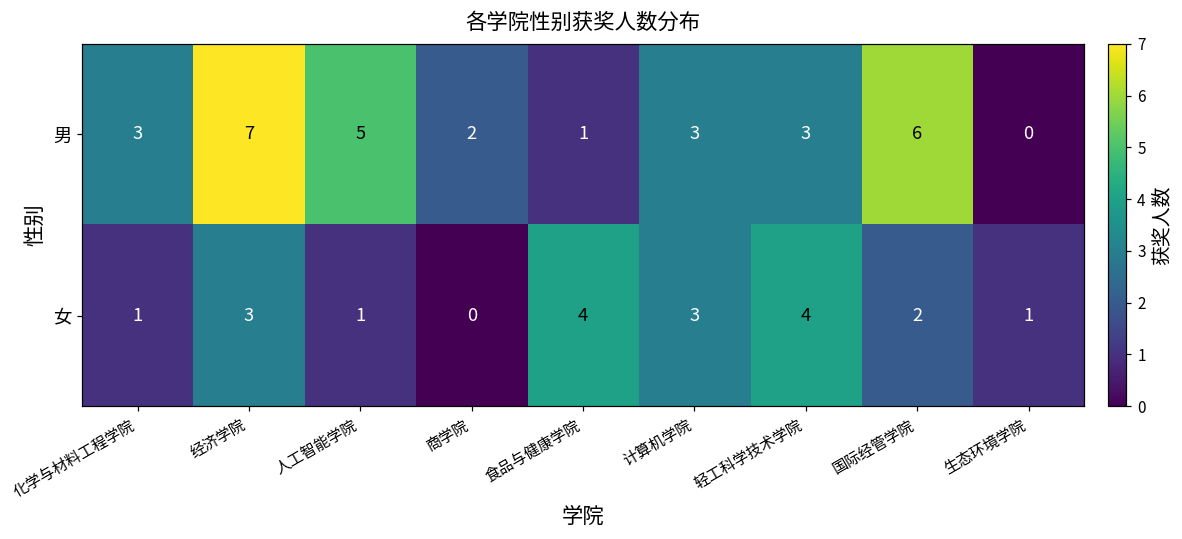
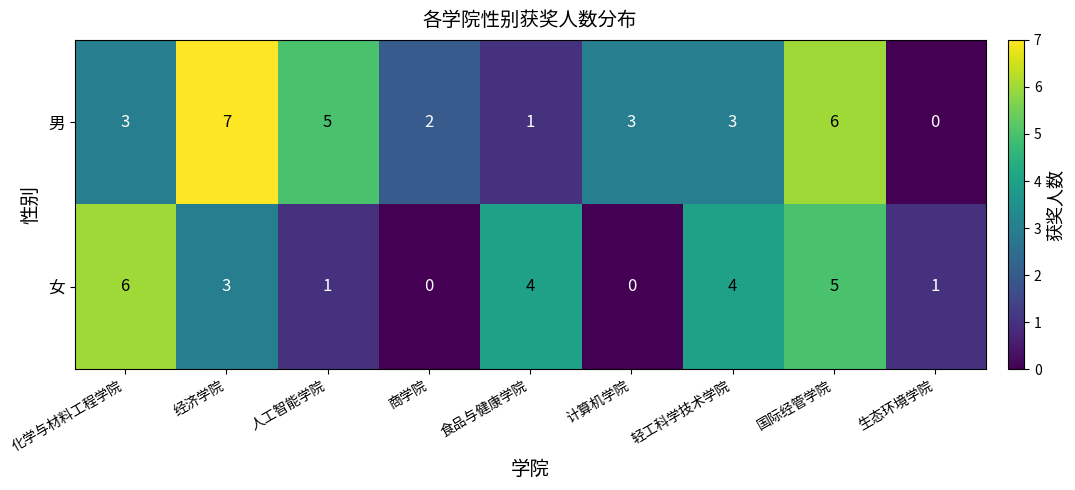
  {
    "男": {
      "化学与材料工程学院": 3,
      "经济学院": 7,
      "人工智能学院": 5,
      "商学院": 2,
      "食品与健康学院": 1,
      "计算机学院": 3,
      "轻工科学技术学院": 3,
      "国际经管学院": 6,
      "生态环境学院": 0
    },
    "女": {
-     "化学与材料工程学院": 1,
+     "化学与材料工程学院": 6,
      "经济学院": 3,
      "人工智能学院": 1,
      "商学院": 0,
      "食品与健康学院": 4,
-     "计算机学院": 3,
+     "计算机学院": 0,
      "轻工科学技术学院": 4,
-     "国际经管学院": 2,
+     "国际经管学院": 5,
      "生态环境学院": 1
    }
  }
